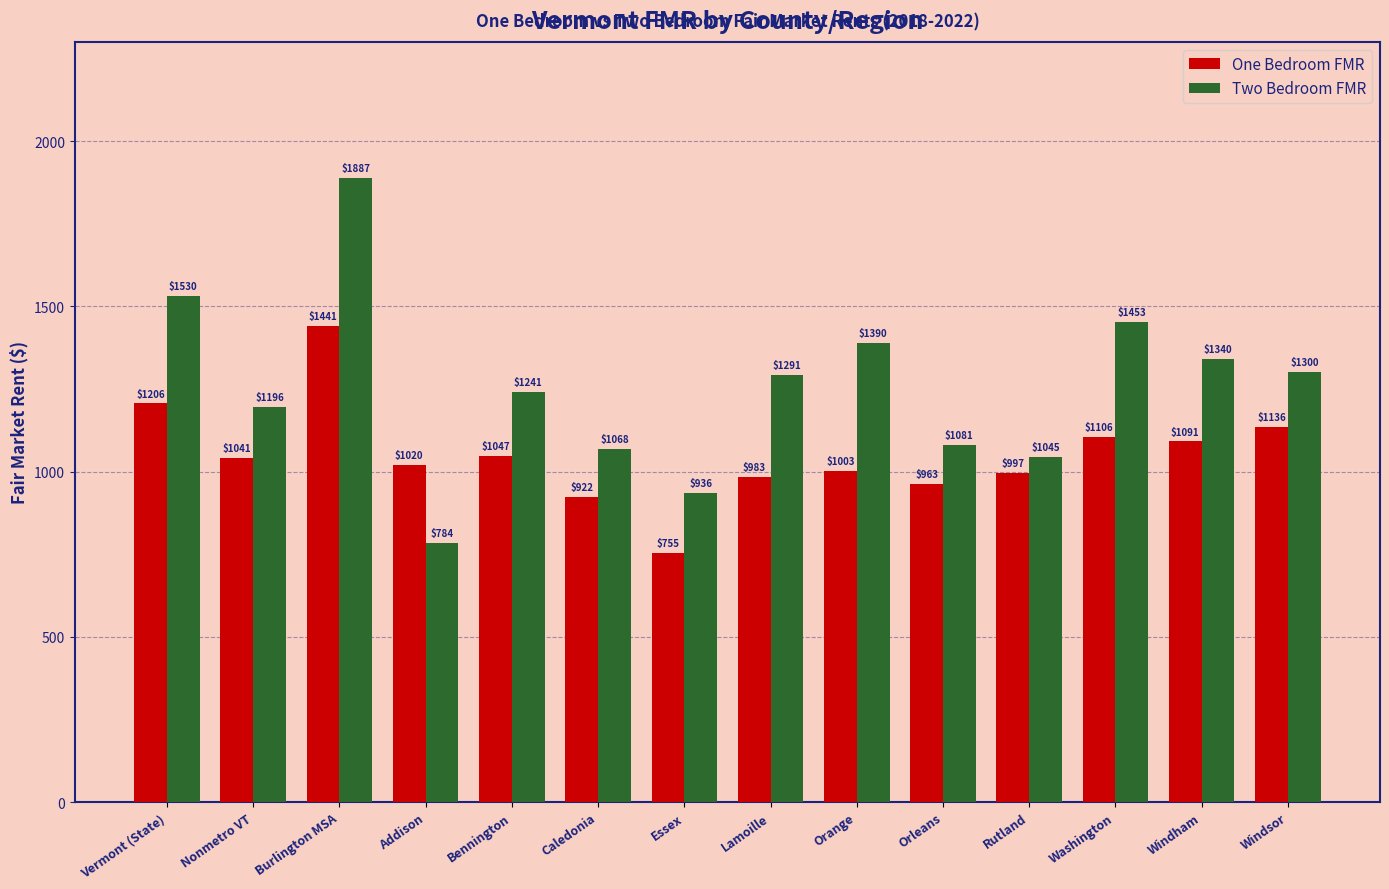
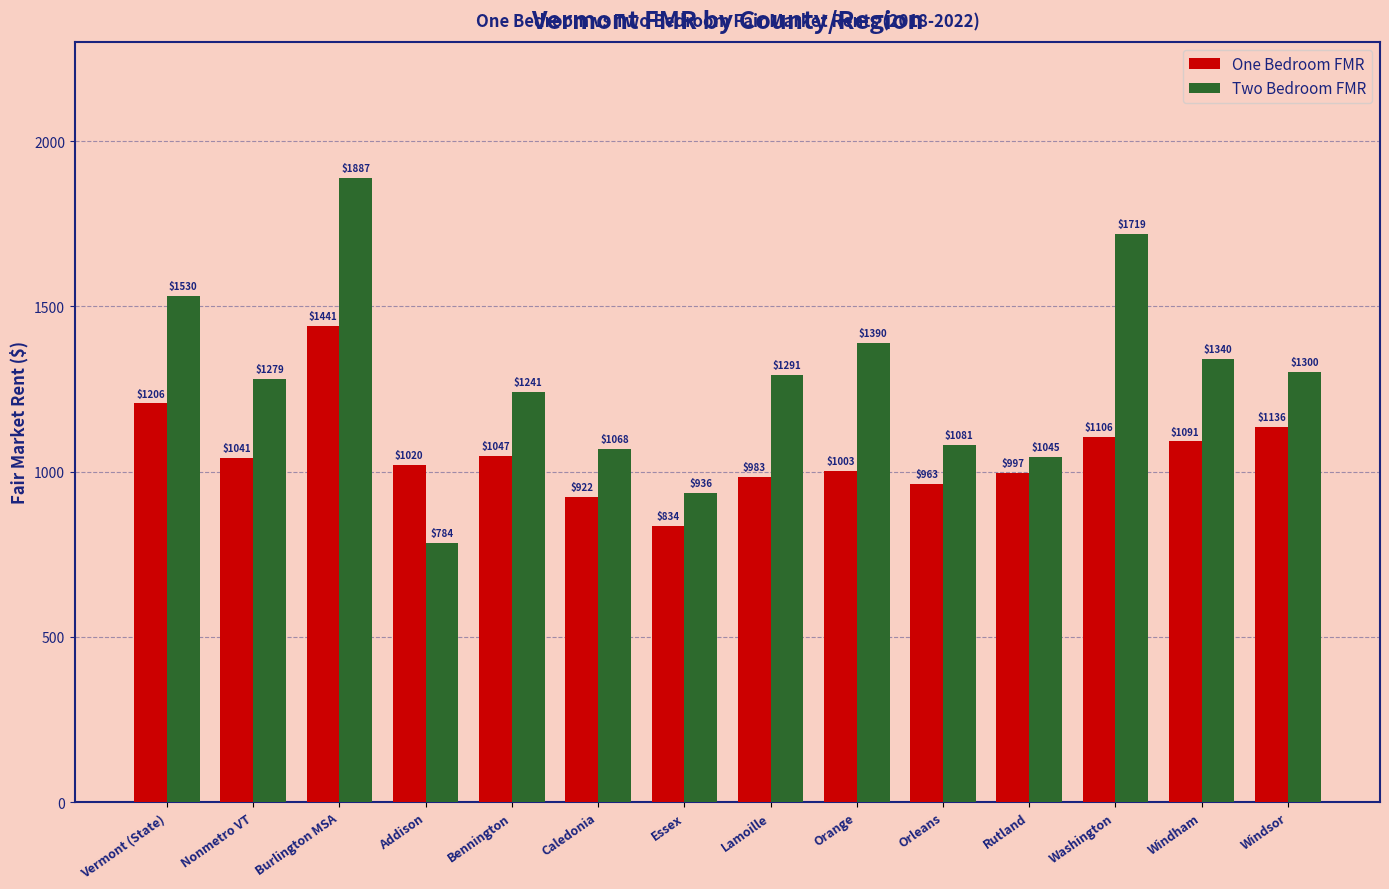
  {
    "One Bedroom FMR": {
      "Vermont (State)": "$1206",
      "Nonmetro VT": "$1041",
      "Burlington MSA": "$1441",
      "Addison": "$1020",
      "Bennington": "$1047",
      "Caledonia": "$922",
-     "Essex": "$755",
+     "Essex": "$834",
      "Lamoille": "$983",
      "Orange": "$1003",
      "Orleans": "$963",
      "Rutland": "$997",
      "Washington": "$1106",
      "Windham": "$1091",
      "Windsor": "$1136"
    },
    "Two Bedroom FMR": {
      "Vermont (State)": "$1530",
-     "Nonmetro VT": "$1196",
+     "Nonmetro VT": "$1279",
      "Burlington MSA": "$1887",
      "Addison": "$784",
      "Bennington": "$1241",
      "Caledonia": "$1068",
      "Essex": "$936",
      "Lamoille": "$1291",
      "Orange": "$1390",
      "Orleans": "$1081",
      "Rutland": "$1045",
-     "Washington": "$1453",
+     "Washington": "$1719",
      "Windham": "$1340",
      "Windsor": "$1300"
    }
  }
